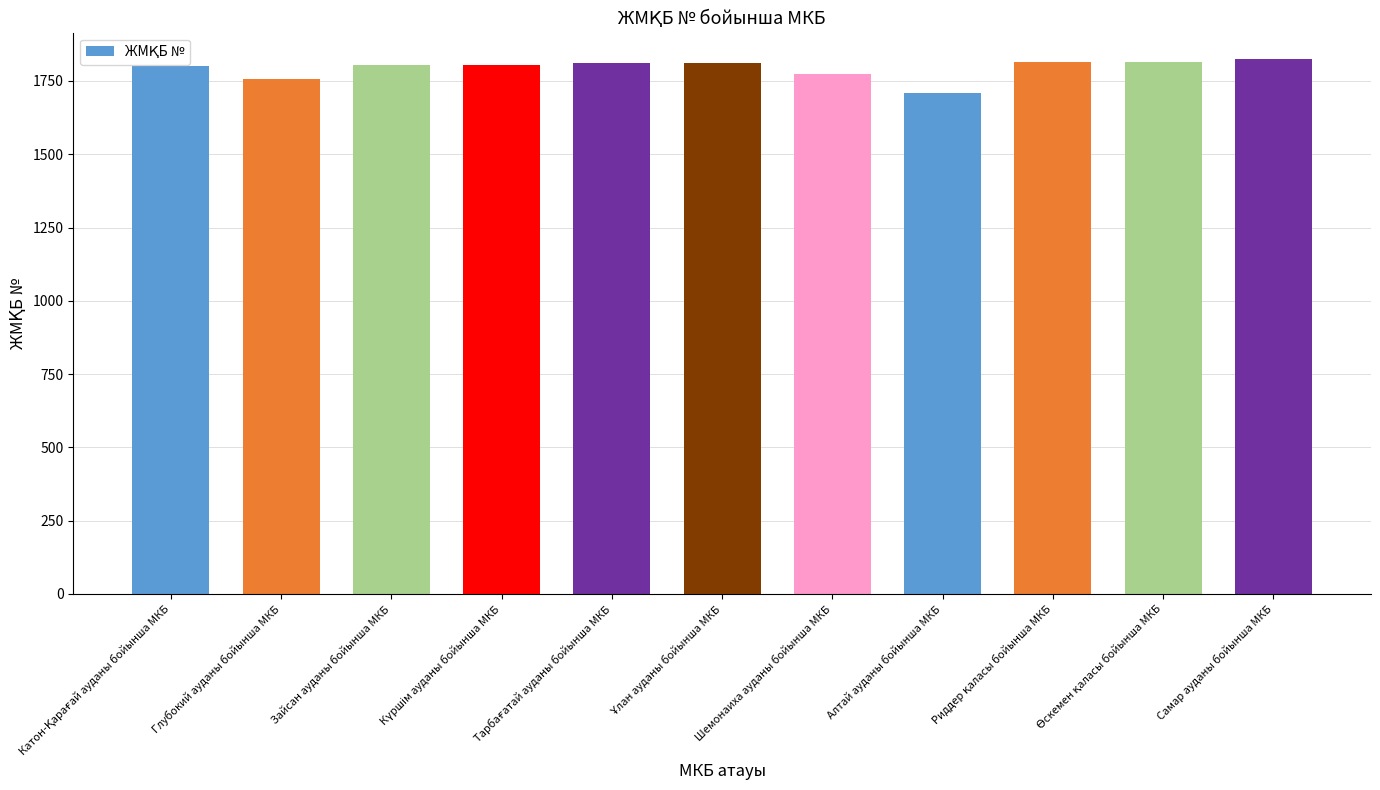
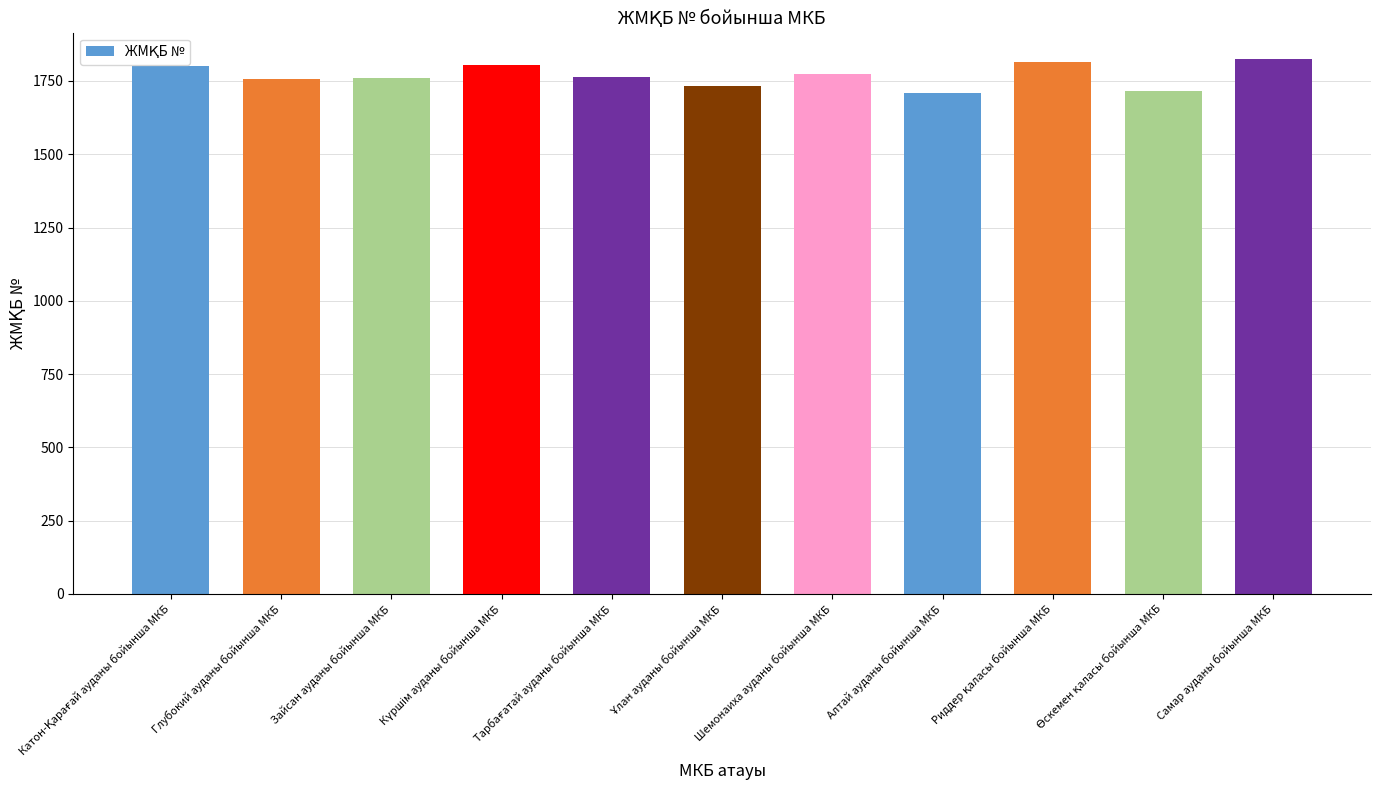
  {
    "Катон-Қарағай ауданы бойынша МКБ": 1800,
    "Глубокий ауданы бойынша МКБ": 1760,
-   "Зайсан ауданы бойынша МКБ": 1800,
+   "Зайсан ауданы бойынша МКБ": 1760,
    "Күршім ауданы бойынша МКБ": 1810,
-   "Тарбағатай ауданы бойынша МКБ": 1810,
-   "Ұлан ауданы бойынша МКБ": 1810,
+   "Тарбағатай ауданы бойынша МКБ": 1760,
+   "Ұлан ауданы бойынша МКБ": 1730,
    "Шемонаиха ауданы бойынша МКБ": 1770,
    "Алтай ауданы бойынша МКБ": 1710,
    "Риддер қаласы бойынша МКБ": 1810,
-   "Өскемен қаласы бойынша МКБ": 1820,
+   "Өскемен қаласы бойынша МКБ": 1720,
    "Самар ауданы бойынша МКБ": 1820
  }
